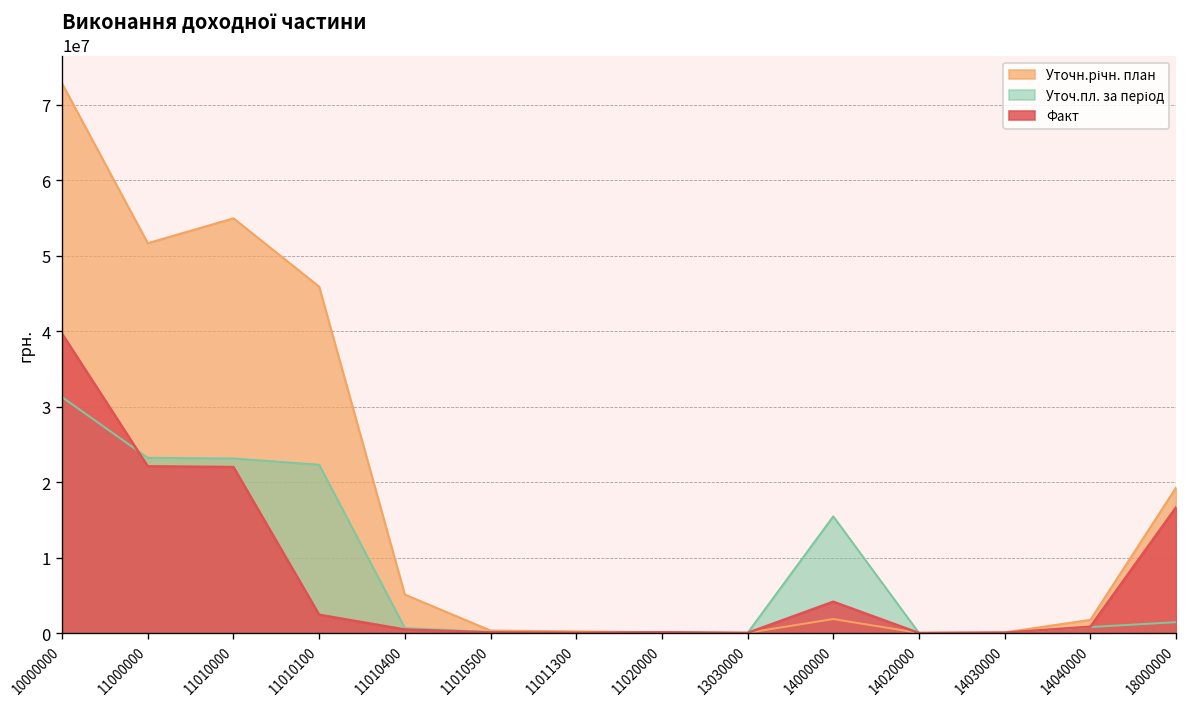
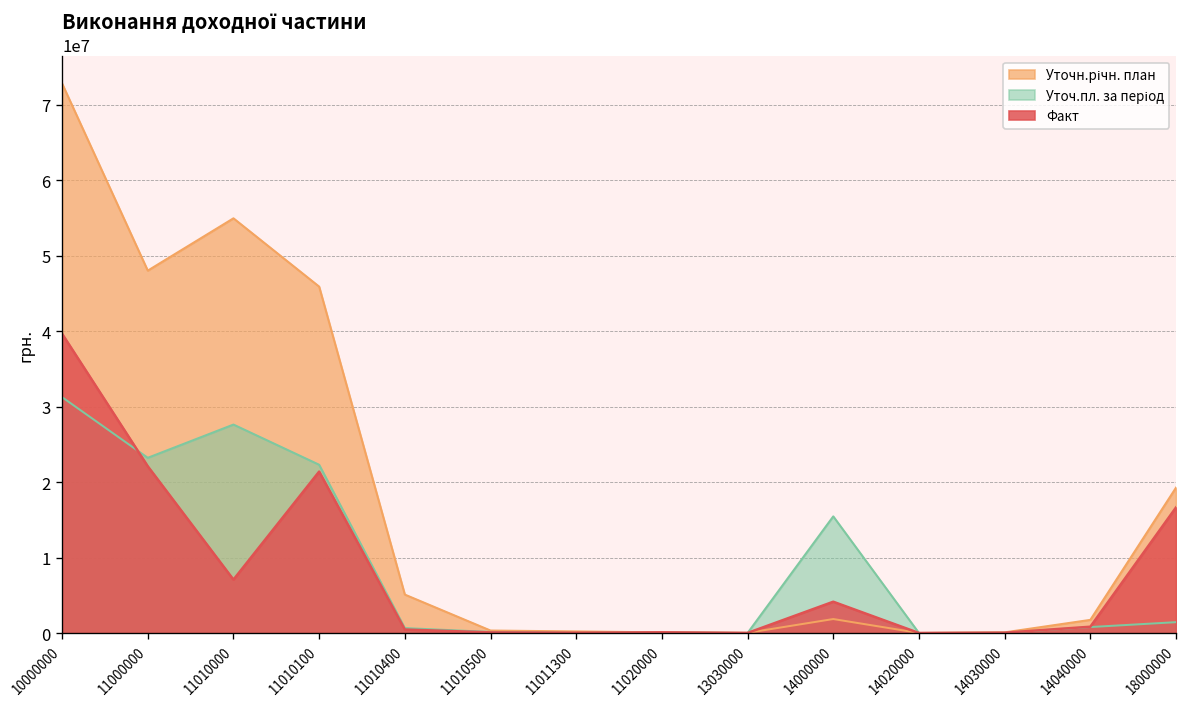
  {
    "Уточн.річн. план": {
      "10000000": 73000000,
-     "11000000": 52000000,
+     "11000000": 48000000,
      "11010000": 55000000,
      "11010100": 46000000,
      "11010400": 5000000,
      "14000000": 2000000,
      "14040000": 2000000,
      "18000000": 19000000
    },
    "Уточ.пл. за період": {
      "10000000": 31000000,
      "11000000": 23000000,
-     "11010000": 23000000,
+     "11010000": 28000000,
      "11010100": 22000000,
      "14000000": 15000000,
      "18000000": 1000000
    },
    "Факт": {
      "10000000": 40000000,
      "11000000": 22000000,
-     "11010000": 22000000,
-     "11010100": 2000000,
+     "11010000": 7000000,
+     "11010100": 21000000,
      "14000000": 4000000,
      "18000000": 17000000
    }
  }
